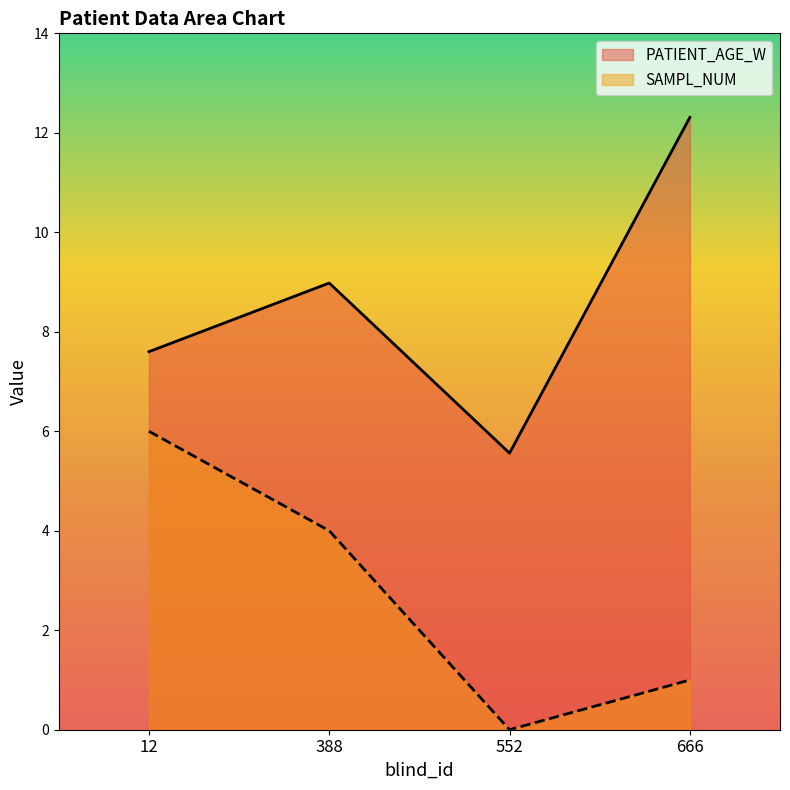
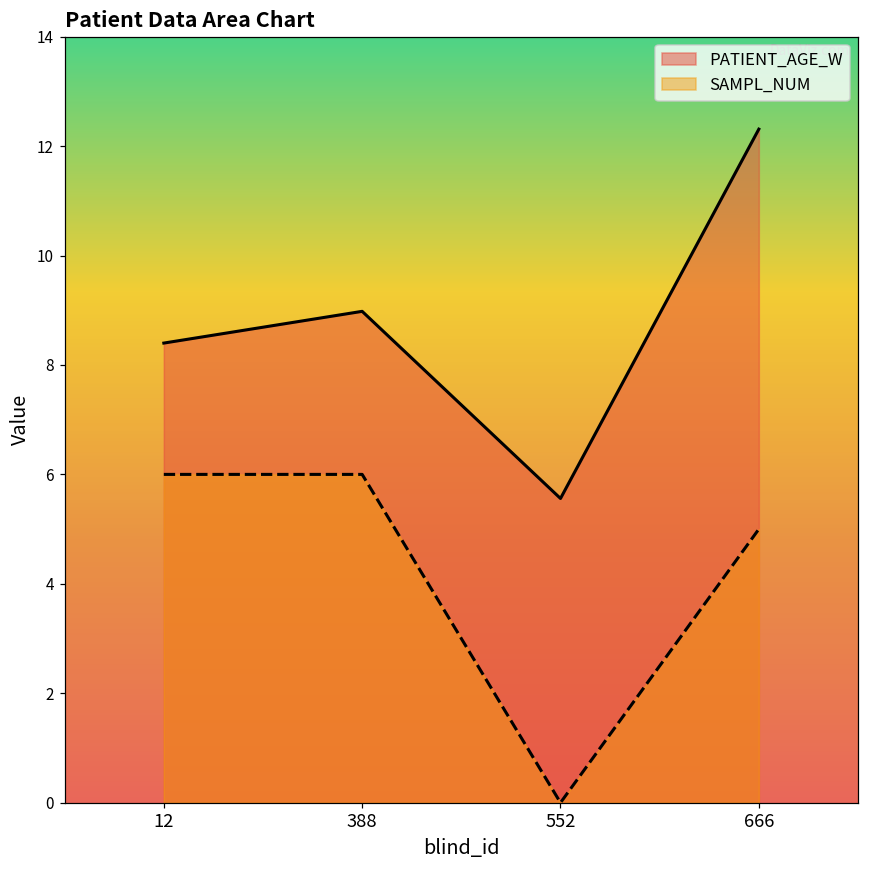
  {
    "PATIENT_AGE_W": {
-     "12": 7.6,
+     "12": 8.4,
      "388": 9.0,
      "552": 5.6,
      "666": 12.3
    },
    "SAMPL_NUM": {
      "12": 6,
-     "388": 4,
+     "388": 6,
      "552": 0,
-     "666": 1
+     "666": 5
    }
  }
